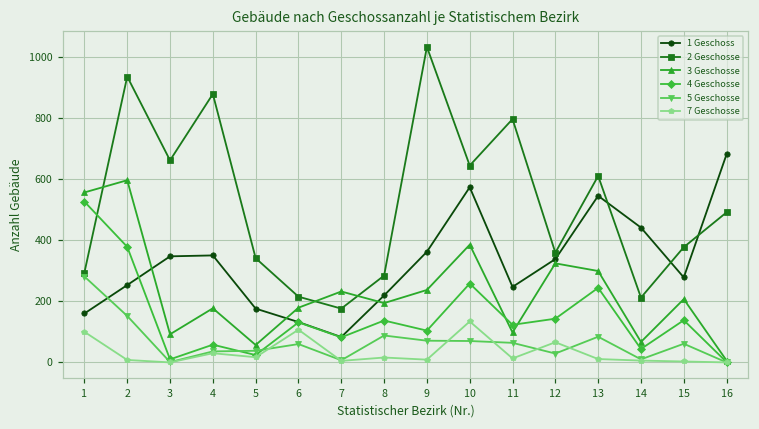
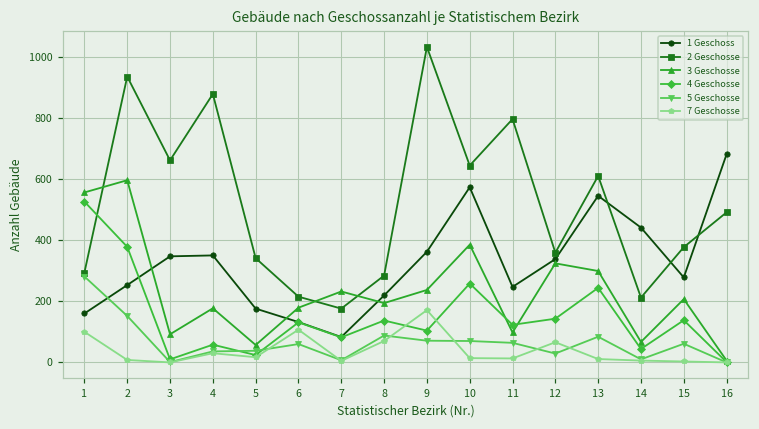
  {
    "7 Geschosse": {
      "1": 100,
      "2": 10,
      "6": 110,
-     "8": 20,
-     "9": 10,
-     "10": 130,
+     "8": 70,
+     "9": 170,
+     "10": 10,
      "11": 10,
      "12": 70,
      "13": 10,
      "15": 0
    }
  }
